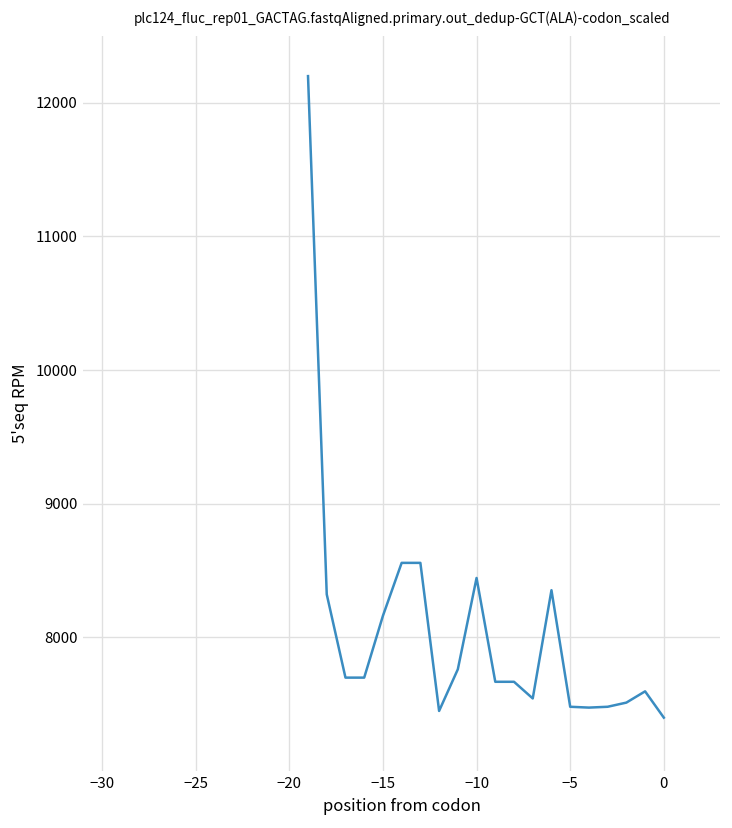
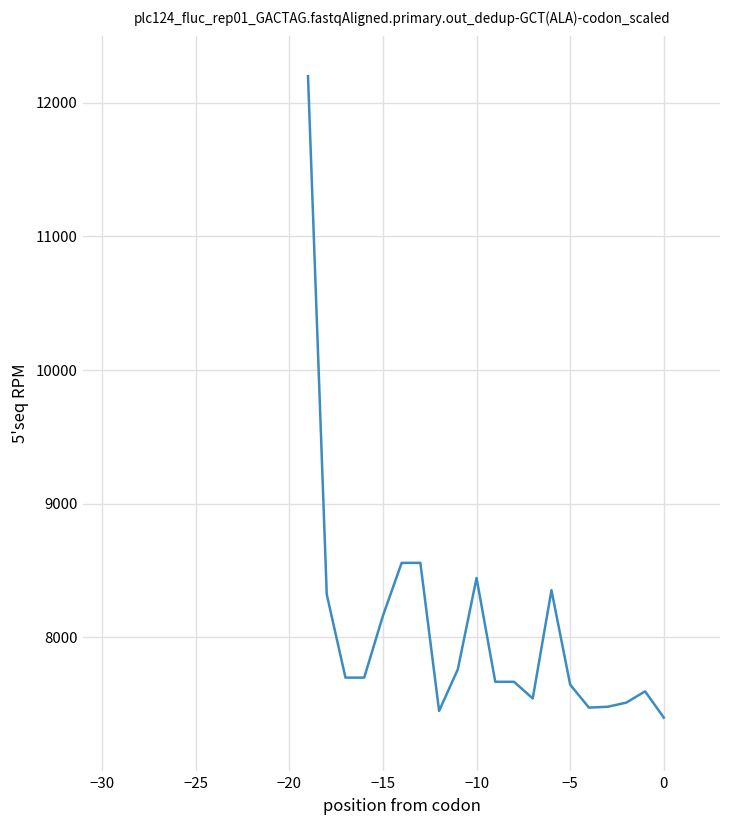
  {
    "−15": 8160,
    "−10": 8440,
-   "−5": 7480,
+   "−5": 7650,
    "0": 7400
  }
